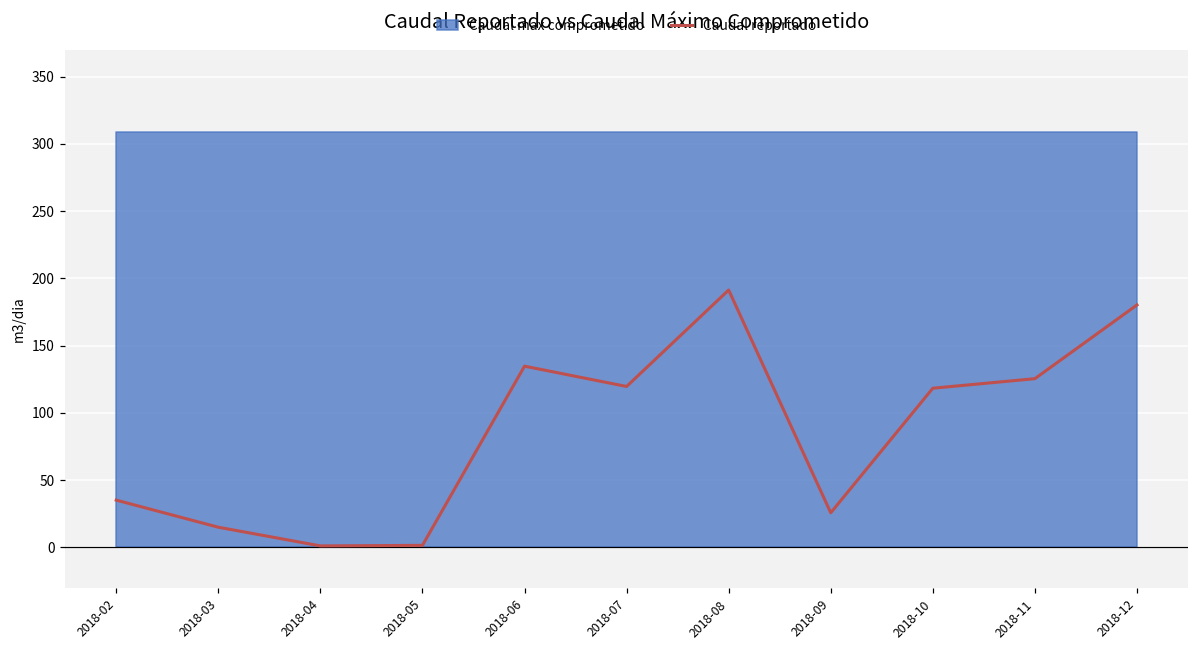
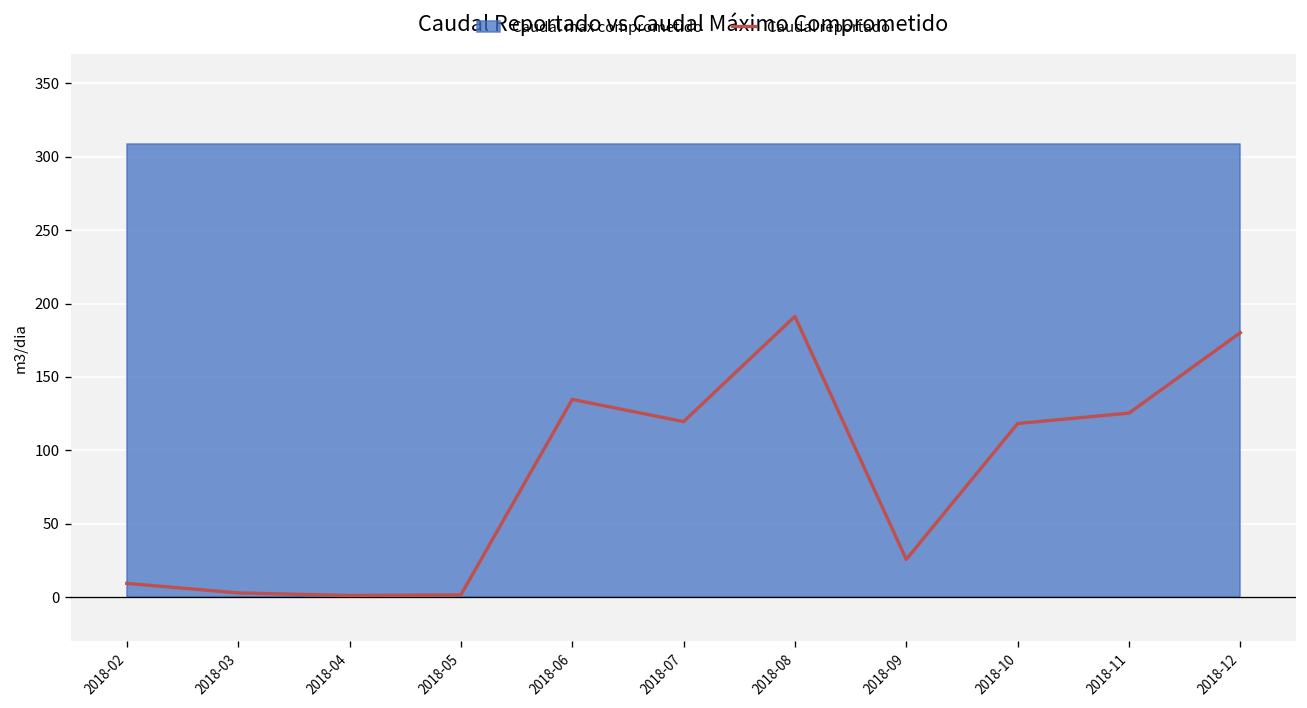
  {
    "Caudal reportado": {
-     "2018-02": 35,
-     "2018-03": 15,
+     "2018-02": 9,
+     "2018-03": 3,
      "2018-04": 1,
      "2018-05": 2,
      "2018-06": 135,
      "2018-07": 120,
      "2018-08": 191,
      "2018-09": 26,
      "2018-10": 118,
      "2018-11": 125,
      "2018-12": 180
    },
    "Caudal max comprometido": {
      "2018-02": 309,
      "2018-03": 309,
      "2018-04": 309,
      "2018-05": 309,
      "2018-06": 309,
      "2018-07": 309,
      "2018-08": 309,
      "2018-09": 309,
      "2018-10": 309,
      "2018-11": 309,
      "2018-12": 309
    }
  }
